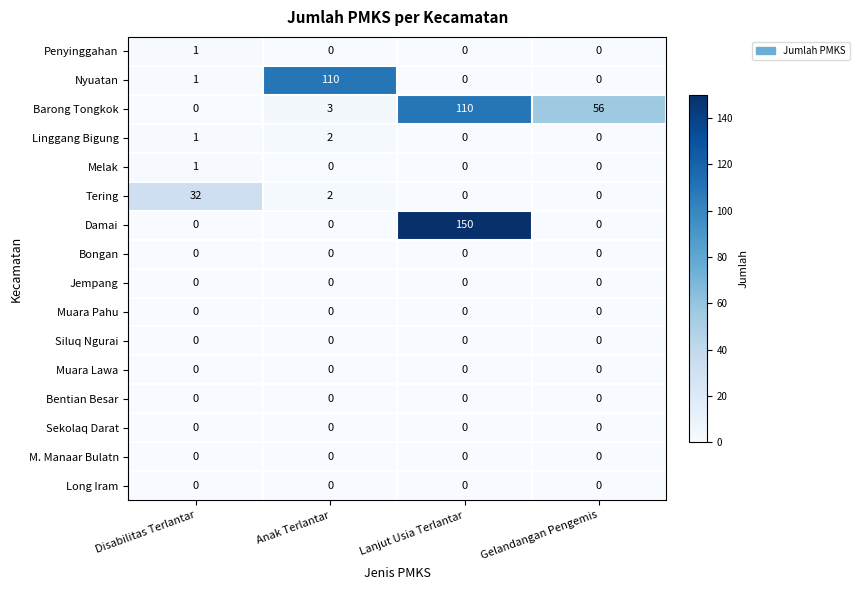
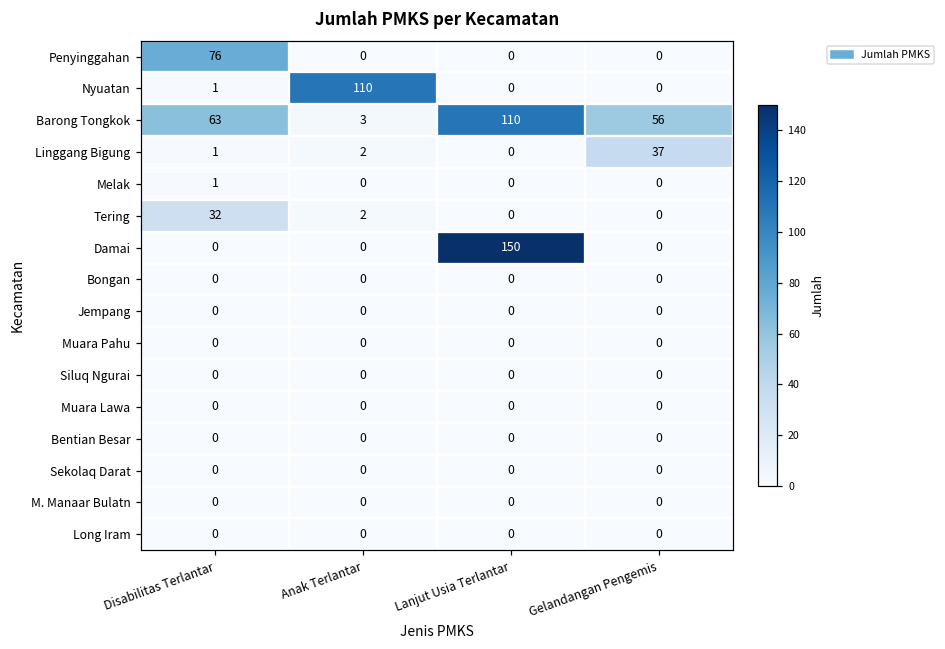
  {
    "Penyinggahan": {
-     "Disabilitas Terlantar": 1,
+     "Disabilitas Terlantar": 76,
      "Anak Terlantar": 0,
      "Lanjut Usia Terlantar": 0,
      "Gelandangan Pengemis": 0
    },
    "Nyuatan": {
      "Disabilitas Terlantar": 1,
      "Anak Terlantar": 110,
      "Lanjut Usia Terlantar": 0,
      "Gelandangan Pengemis": 0
    },
    "Barong Tongkok": {
-     "Disabilitas Terlantar": 0,
+     "Disabilitas Terlantar": 63,
      "Anak Terlantar": 3,
      "Lanjut Usia Terlantar": 110,
      "Gelandangan Pengemis": 56
    },
    "Linggang Bigung": {
      "Disabilitas Terlantar": 1,
      "Anak Terlantar": 2,
      "Lanjut Usia Terlantar": 0,
-     "Gelandangan Pengemis": 0
+     "Gelandangan Pengemis": 37
    },
    "Melak": {
      "Disabilitas Terlantar": 1,
      "Anak Terlantar": 0,
      "Lanjut Usia Terlantar": 0,
      "Gelandangan Pengemis": 0
    },
    "Tering": {
      "Disabilitas Terlantar": 32,
      "Anak Terlantar": 2,
      "Lanjut Usia Terlantar": 0,
      "Gelandangan Pengemis": 0
    },
    "Damai": {
      "Disabilitas Terlantar": 0,
      "Anak Terlantar": 0,
      "Lanjut Usia Terlantar": 150,
      "Gelandangan Pengemis": 0
    },
    "Bongan": {
      "Disabilitas Terlantar": 0,
      "Anak Terlantar": 0,
      "Lanjut Usia Terlantar": 0,
      "Gelandangan Pengemis": 0
    },
    "Jempang": {
      "Disabilitas Terlantar": 0,
      "Anak Terlantar": 0,
      "Lanjut Usia Terlantar": 0,
      "Gelandangan Pengemis": 0
    },
    "Muara Pahu": {
      "Disabilitas Terlantar": 0,
      "Anak Terlantar": 0,
      "Lanjut Usia Terlantar": 0,
      "Gelandangan Pengemis": 0
    },
    "Siluq Ngurai": {
      "Disabilitas Terlantar": 0,
      "Anak Terlantar": 0,
      "Lanjut Usia Terlantar": 0,
      "Gelandangan Pengemis": 0
    },
    "Muara Lawa": {
      "Disabilitas Terlantar": 0,
      "Anak Terlantar": 0,
      "Lanjut Usia Terlantar": 0,
      "Gelandangan Pengemis": 0
    },
    "Bentian Besar": {
      "Disabilitas Terlantar": 0,
      "Anak Terlantar": 0,
      "Lanjut Usia Terlantar": 0,
      "Gelandangan Pengemis": 0
    },
    "Sekolaq Darat": {
      "Disabilitas Terlantar": 0,
      "Anak Terlantar": 0,
      "Lanjut Usia Terlantar": 0,
      "Gelandangan Pengemis": 0
    },
    "M. Manaar Bulatn": {
      "Disabilitas Terlantar": 0,
      "Anak Terlantar": 0,
      "Lanjut Usia Terlantar": 0,
      "Gelandangan Pengemis": 0
    },
    "Long Iram": {
      "Disabilitas Terlantar": 0,
      "Anak Terlantar": 0,
      "Lanjut Usia Terlantar": 0,
      "Gelandangan Pengemis": 0
    }
  }
